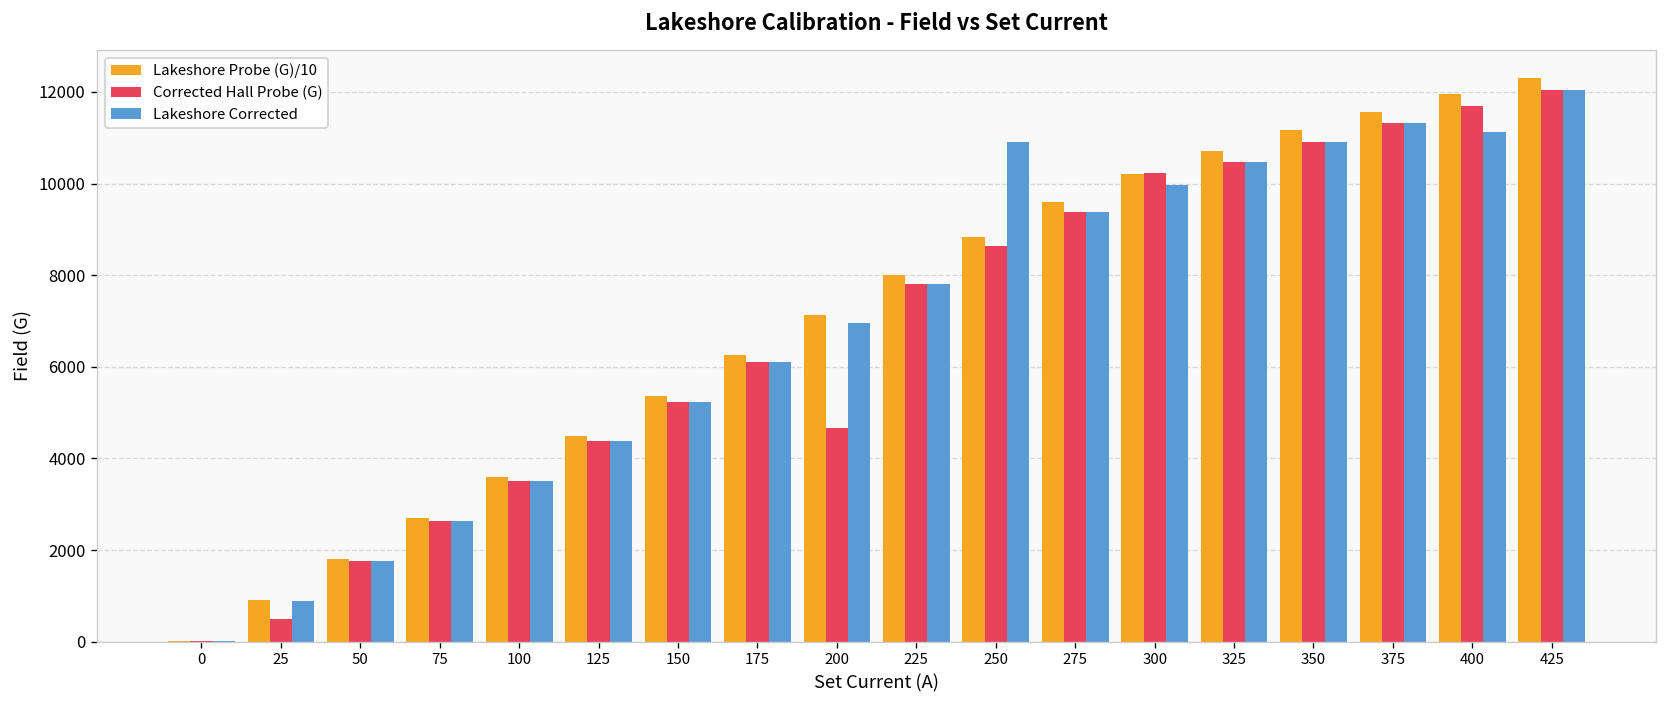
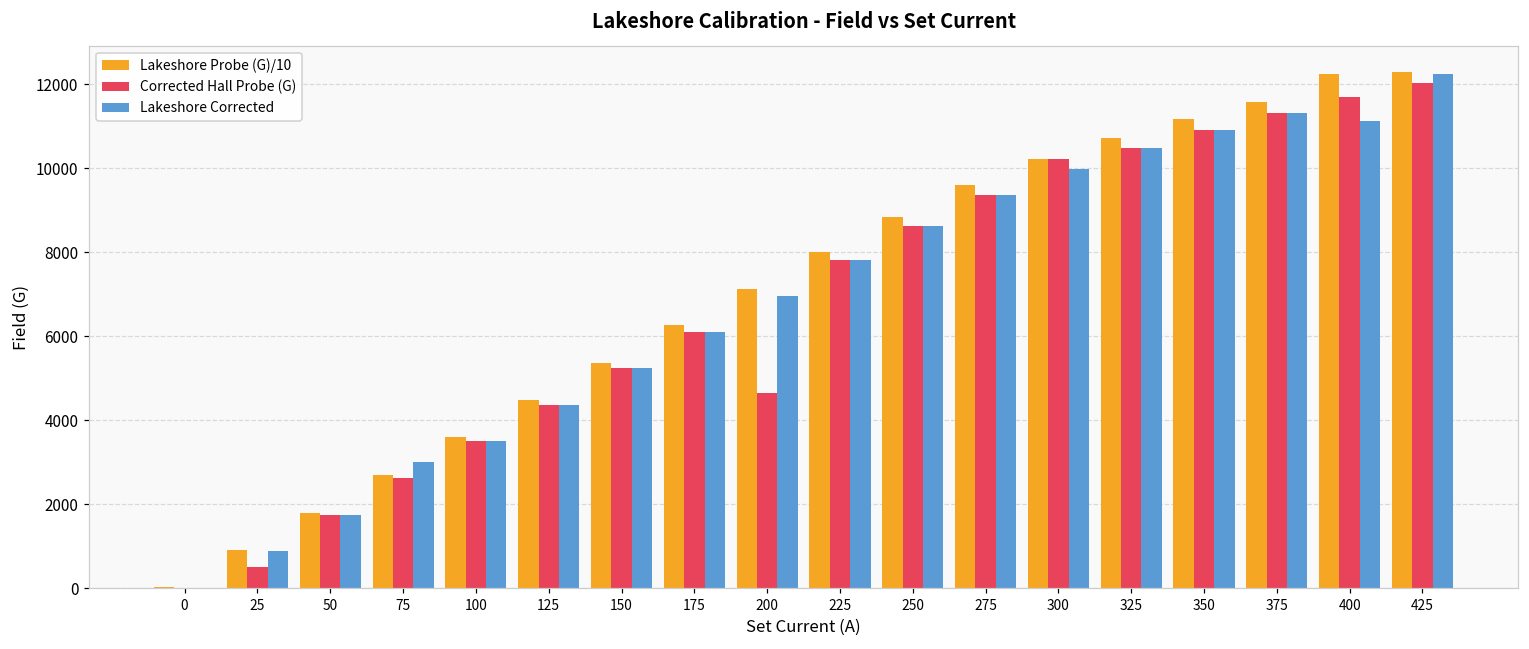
  {
    "Lakeshore Probe (G)/10": {
      "25": 900,
      "50": 1800,
      "75": 2700,
      "100": 3600,
      "125": 4500,
      "150": 5400,
      "175": 6300,
      "200": 7100,
      "225": 8000,
      "250": 8800,
      "275": 9600,
      "300": 10200,
      "325": 10700,
      "350": 11200,
      "375": 11600,
-     "400": 11900,
+     "400": 12200,
      "425": 12300
    },
    "Corrected Hall Probe (G)": {
      "25": 500,
      "50": 1800,
      "75": 2600,
      "100": 3500,
      "125": 4400,
      "150": 5200,
      "175": 6100,
      "200": 4700,
      "225": 7800,
      "250": 8600,
      "275": 9400,
      "300": 10200,
      "325": 10500,
      "350": 10900,
      "375": 11300,
      "400": 11700,
      "425": 12000
    },
    "Lakeshore Corrected": {
      "25": 900,
      "50": 1800,
-     "75": 2600,
+     "75": 3000,
      "100": 3500,
      "125": 4400,
      "150": 5200,
      "175": 6100,
      "200": 7000,
      "225": 7800,
-     "250": 10900,
+     "250": 8600,
      "275": 9400,
      "300": 10000,
      "325": 10500,
      "350": 10900,
      "375": 11300,
      "400": 11100,
-     "425": 12000
+     "425": 12300
    }
  }
